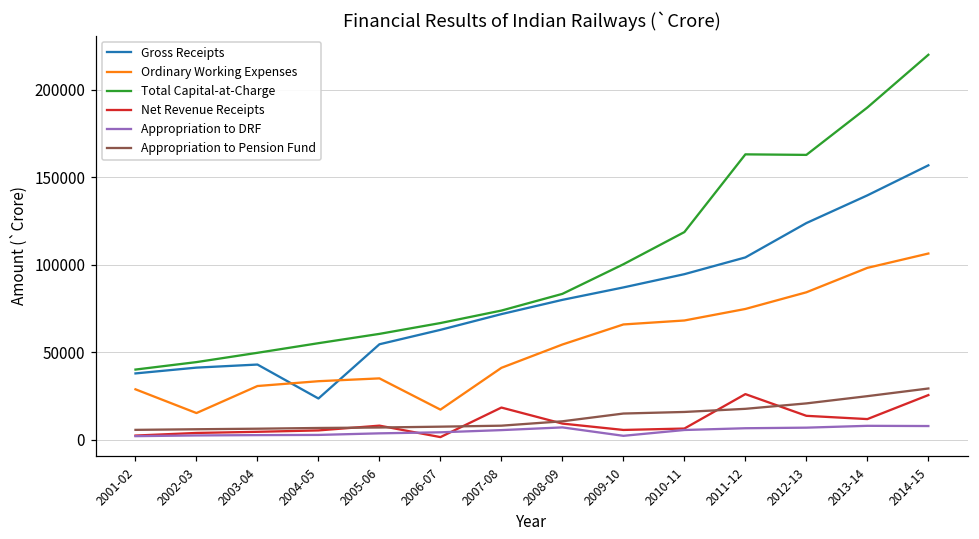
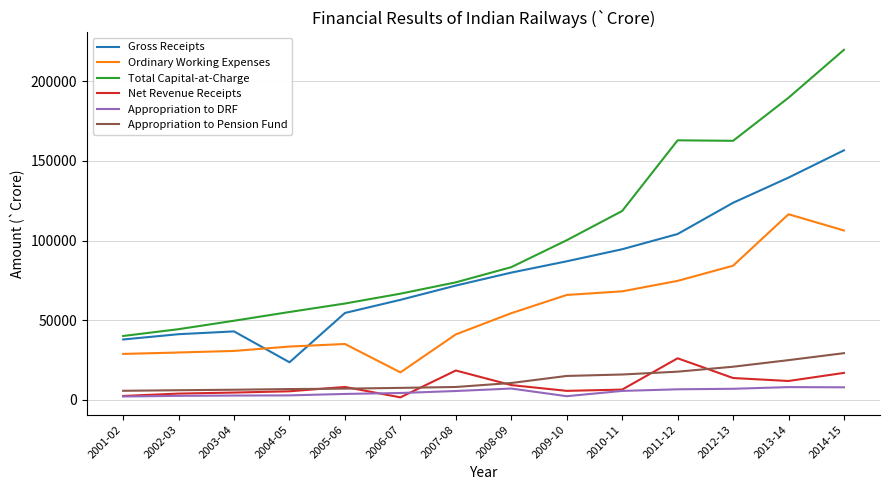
  {
    "Gross Receipts": {
      "2001-02": 38000,
      "2002-03": 41000,
      "2003-04": 43000,
      "2004-05": 24000,
      "2005-06": 54000,
      "2006-07": 63000,
      "2007-08": 72000,
      "2008-09": 80000,
      "2009-10": 87000,
      "2010-11": 95000,
      "2011-12": 104000,
      "2012-13": 124000,
      "2013-14": 140000,
      "2014-15": 157000
    },
    "Ordinary Working Expenses": {
      "2001-02": 29000,
-     "2002-03": 15000,
+     "2002-03": 30000,
      "2003-04": 31000,
      "2004-05": 33000,
      "2005-06": 35000,
      "2006-07": 17000,
      "2007-08": 41000,
      "2008-09": 54000,
      "2009-10": 66000,
      "2010-11": 68000,
      "2011-12": 75000,
      "2012-13": 84000,
-     "2013-14": 98000,
+     "2013-14": 117000,
      "2014-15": 106000
    },
    "Total Capital-at-Charge": {
      "2001-02": 40000,
      "2002-03": 44000,
      "2003-04": 50000,
      "2004-05": 55000,
      "2005-06": 60000,
      "2006-07": 67000,
      "2007-08": 74000,
      "2008-09": 83000,
      "2009-10": 100000,
      "2010-11": 119000,
      "2011-12": 163000,
      "2012-13": 163000,
      "2013-14": 190000,
      "2014-15": 220000
    },
    "Net Revenue Receipts": {
      "2003-04": 4000,
      "2006-07": 1000,
      "2007-08": 18000,
      "2009-10": 6000,
      "2011-12": 26000,
      "2012-13": 14000,
      "2013-14": 12000,
-     "2014-15": 25000
+     "2014-15": 17000
    },
    "Appropriation to DRF": {
      "2003-04": 3000,
      "2004-05": 3000,
      "2005-06": 4000,
      "2006-07": 4000,
      "2007-08": 5000,
      "2008-09": 7000,
      "2009-10": 2000,
      "2011-12": 7000,
      "2012-13": 7000,
      "2013-14": 8000,
      "2014-15": 8000
    },
    "Appropriation to Pension Fund": {
      "2001-02": 6000,
      "2002-03": 6000,
      "2003-04": 6000,
      "2006-07": 7000,
      "2007-08": 8000,
      "2009-10": 15000,
      "2010-11": 16000,
      "2011-12": 18000,
      "2012-13": 21000,
      "2013-14": 25000,
      "2014-15": 29000
    }
  }
